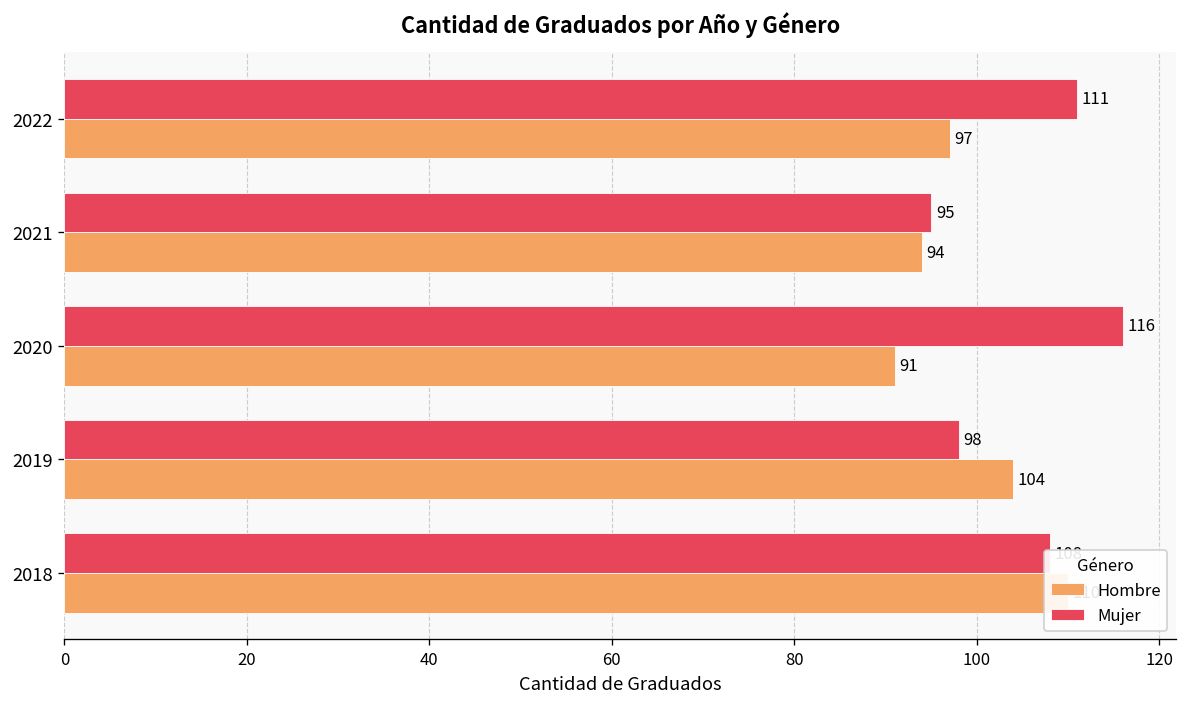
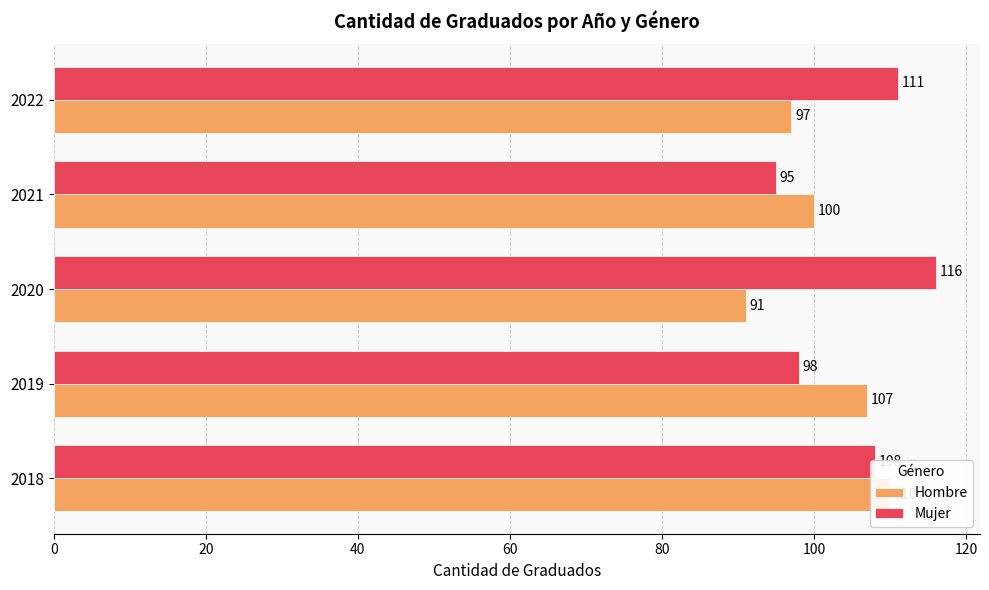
  {
    "Hombre": {
      "2022": 97,
-     "2021": 94,
+     "2021": 100,
      "2020": 91,
-     "2019": 104
+     "2019": 107
    },
    "Mujer": {
      "2022": 111,
      "2021": 95,
      "2020": 116,
      "2019": 98
    }
  }
